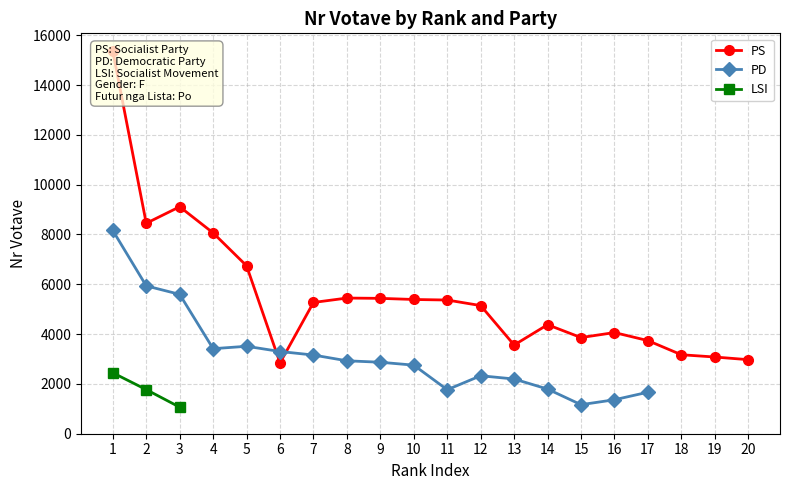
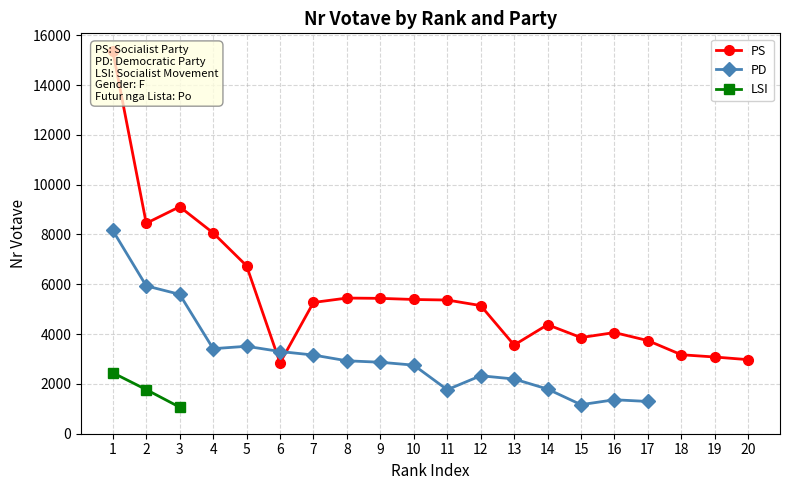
  {
    "PS": {
      "2": 8400,
      "3": 9100,
      "4": 8100,
      "5": 6700,
      "6": 2800,
      "7": 5300,
      "8": 5400,
      "9": 5400,
      "10": 5400,
      "11": 5400,
      "12": 5100,
      "13": 3600,
      "14": 4400,
      "15": 3900,
      "16": 4100,
      "17": 3700,
      "18": 3200,
      "19": 3100,
      "20": 3000
    },
    "PD": {
      "1": 8200,
      "2": 5900,
      "3": 5600,
      "4": 3400,
      "5": 3500,
      "6": 3300,
      "7": 3200,
      "8": 2900,
      "9": 2900,
      "10": 2800,
      "11": 1800,
      "12": 2300,
      "13": 2200,
      "14": 1800,
      "15": 1200,
      "16": 1400,
-     "17": 1700
+     "17": 1300
    },
    "LSI": {
      "1": 2400,
      "2": 1800,
      "3": 1100
    }
  }
